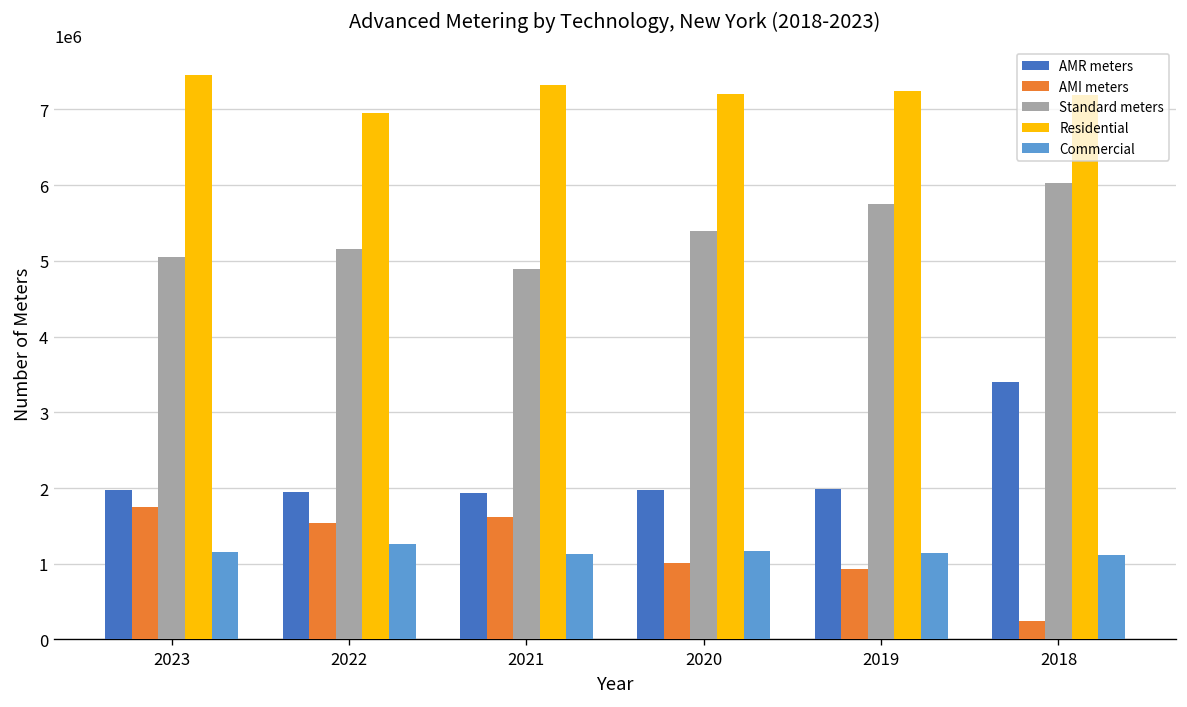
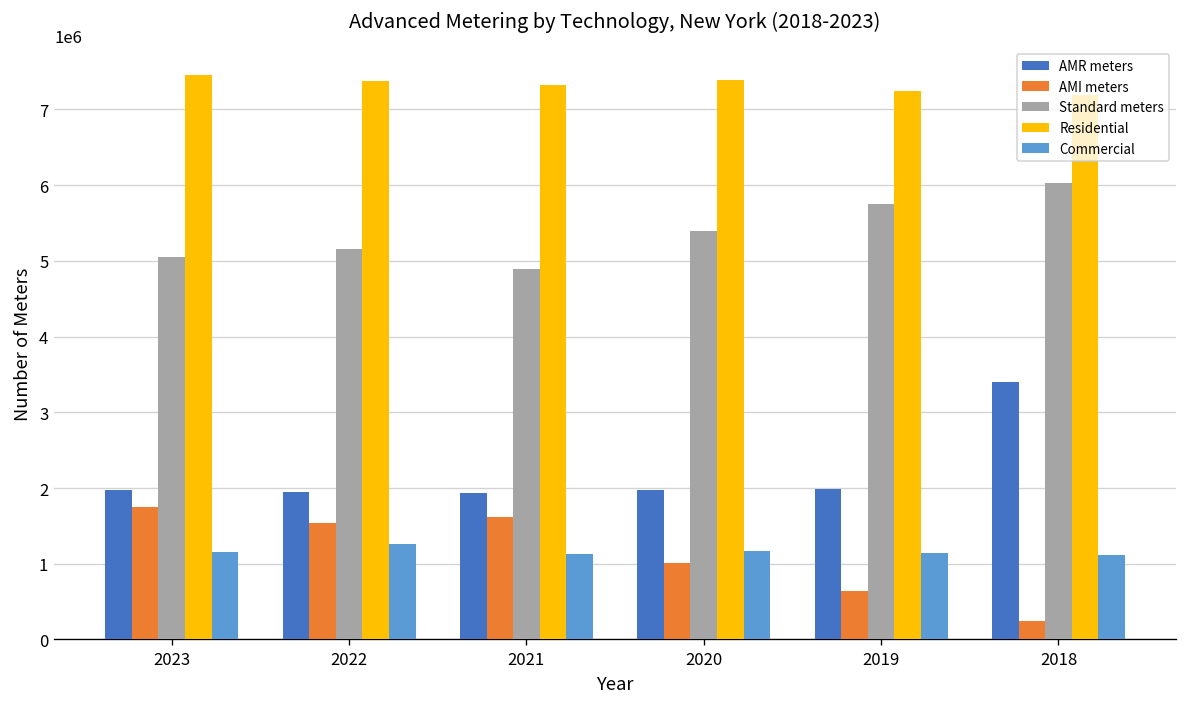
  {
    "AMI meters": {
      "2023": 1700000,
      "2022": 1500000,
      "2021": 1600000,
      "2020": 1000000,
-     "2019": 900000,
+     "2019": 600000,
      "2018": 200000
    },
    "Standard meters": {
      "2023": 5100000,
      "2022": 5200000,
      "2021": 4900000,
      "2020": 5400000,
      "2019": 5800000,
      "2018": 6000000
    },
    "Residential": {
      "2023": 7500000,
-     "2022": 6900000,
+     "2022": 7400000,
      "2021": 7300000,
-     "2020": 7200000,
+     "2020": 7400000,
      "2019": 7200000
    }
  }
